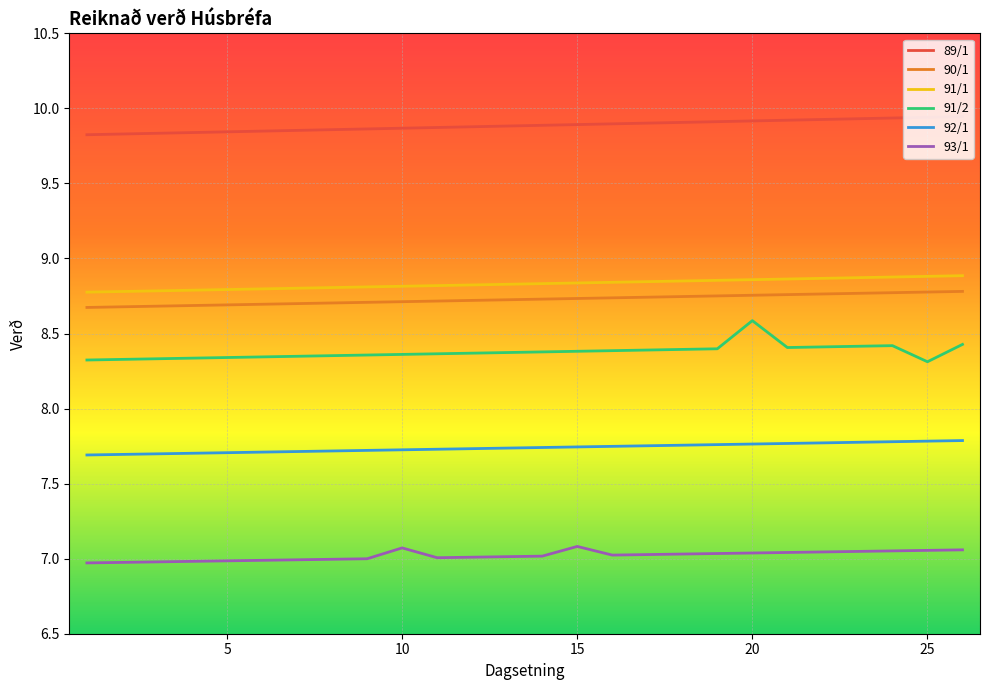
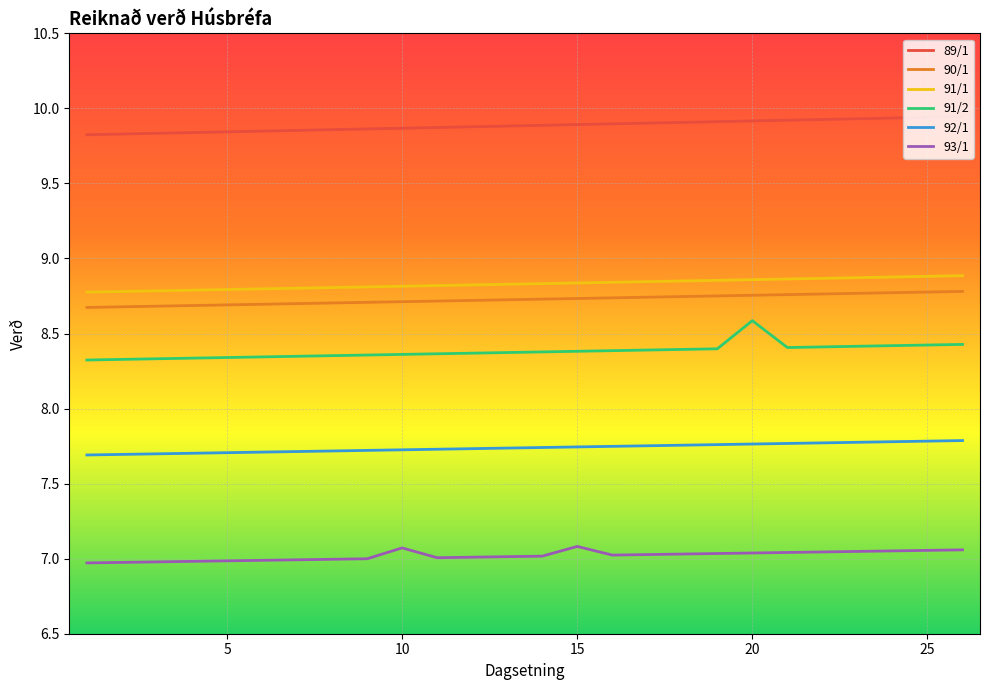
  {
    "91/1": {
      "5": 8.79,
      "10": 8.81,
      "15": 8.84,
      "20": 8.86,
      "25": 8.88
    },
    "91/2": {
      "5": 8.34,
      "10": 8.36,
      "15": 8.38,
      "20": 8.59,
-     "25": 8.31
+     "25": 8.42
    },
    "92/1": {
      "5": 7.71,
      "10": 7.73,
      "15": 7.74,
      "20": 7.76,
      "25": 7.78
    },
    "93/1": {
      "5": 6.99,
      "10": 7.07,
      "15": 7.08,
      "20": 7.04,
      "25": 7.06
    }
  }
